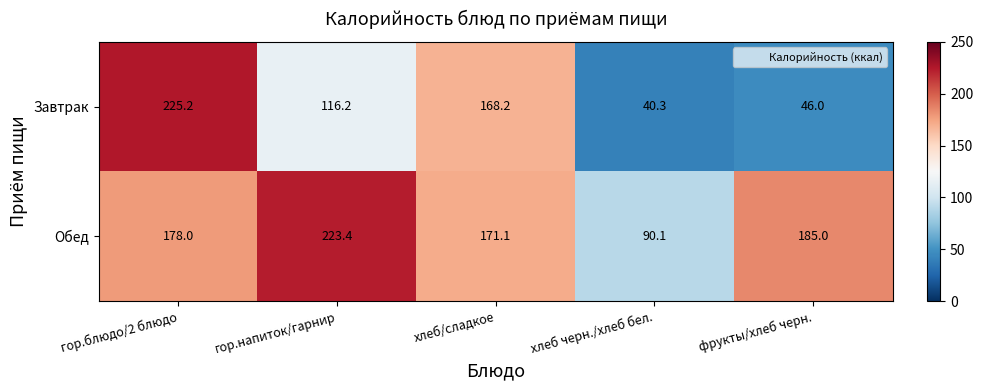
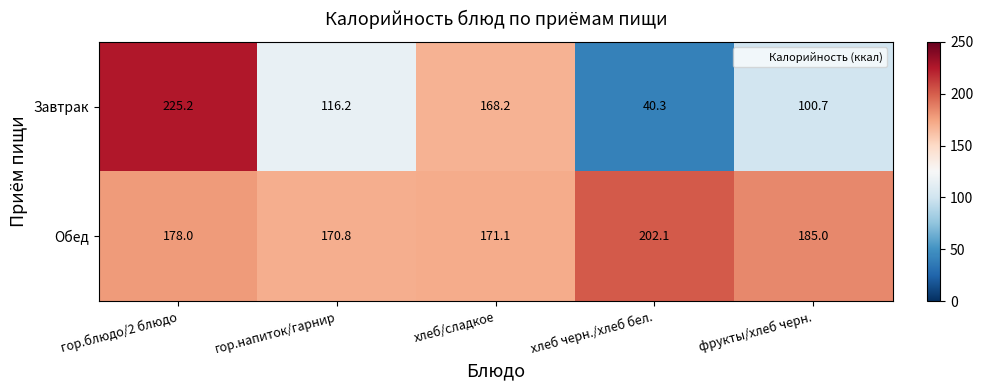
  {
    "Завтрак": {
      "гор.блюдо/2 блюдо": 225.2,
      "гор.напиток/гарнир": 116.2,
      "хлеб/сладкое": 168.2,
      "хлеб черн./хлеб бел.": 40.3,
-     "фрукты/хлеб черн.": 46.0
+     "фрукты/хлеб черн.": 100.7
    },
    "Обед": {
      "гор.блюдо/2 блюдо": 178.0,
-     "гор.напиток/гарнир": 223.4,
+     "гор.напиток/гарнир": 170.8,
      "хлеб/сладкое": 171.1,
-     "хлеб черн./хлеб бел.": 90.1,
+     "хлеб черн./хлеб бел.": 202.1,
      "фрукты/хлеб черн.": 185.0
    }
  }
